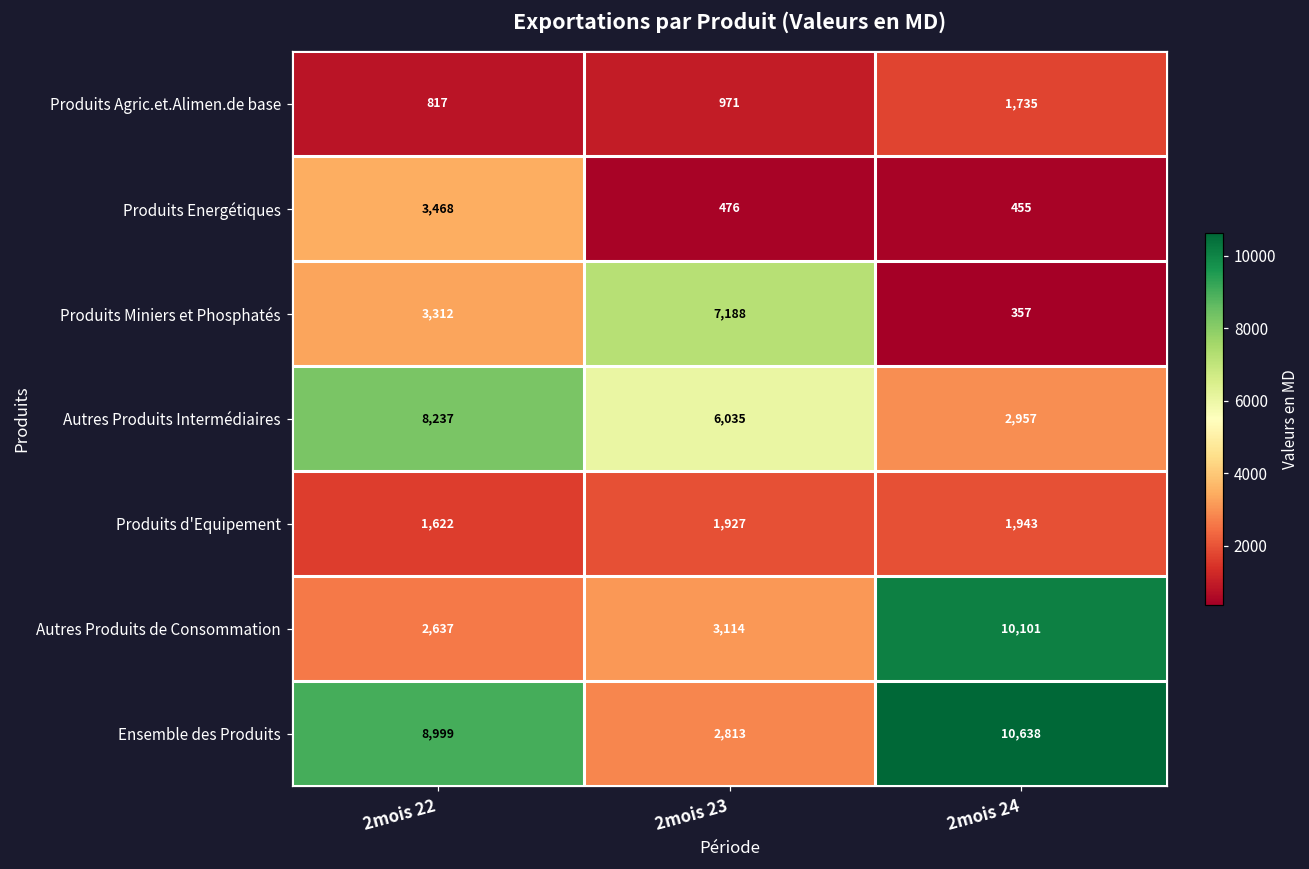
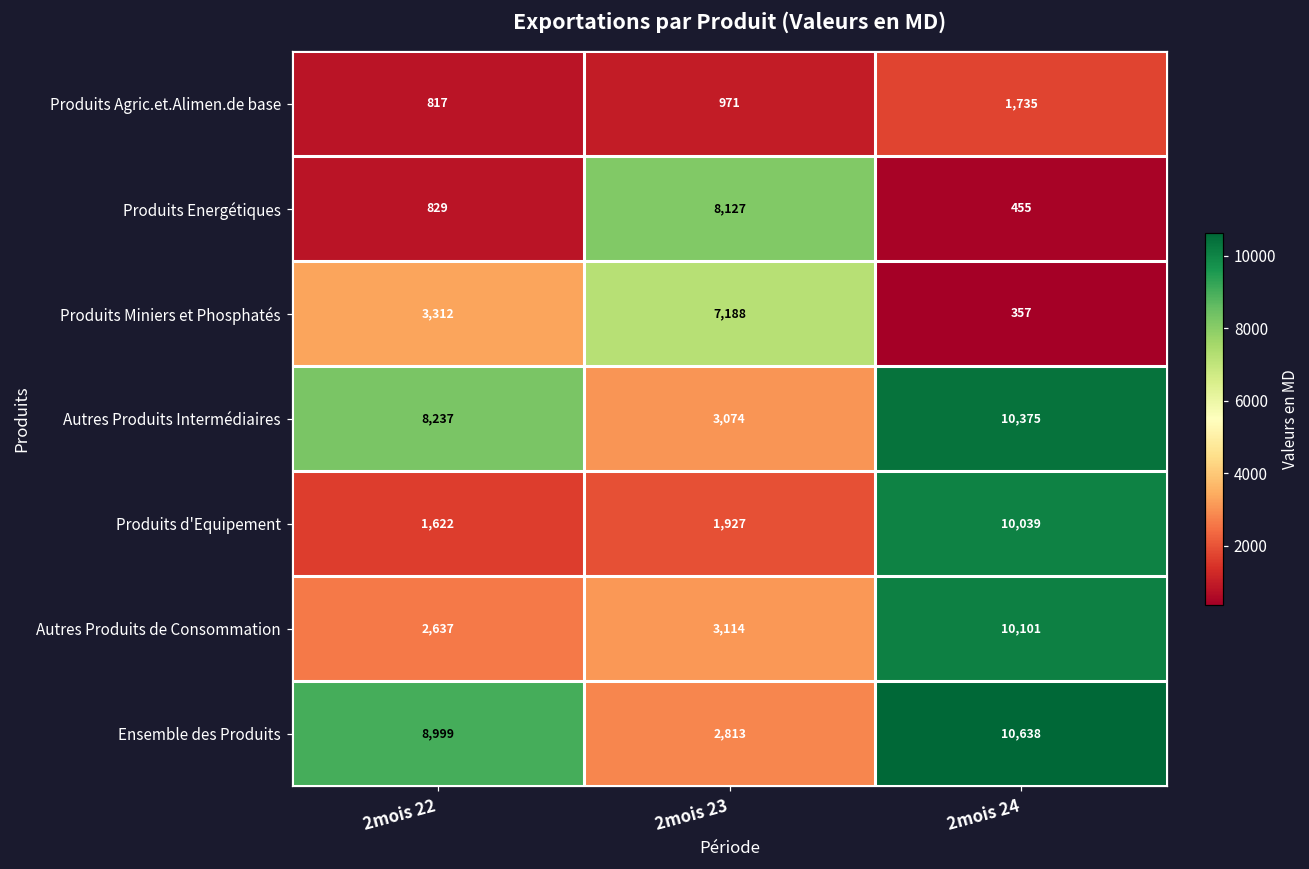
  {
    "Produits Agric.et.Alimen.de base": {
      "2mois 22": "817",
      "2mois 23": "971",
      "2mois 24": "1,735"
    },
    "Produits Energétiques": {
-     "2mois 22": "3,468",
-     "2mois 23": "476",
+     "2mois 22": "829",
+     "2mois 23": "8,127",
      "2mois 24": "455"
    },
    "Produits Miniers et Phosphatés": {
      "2mois 22": "3,312",
      "2mois 23": "7,188",
      "2mois 24": "357"
    },
    "Autres Produits Intermédiaires": {
      "2mois 22": "8,237",
-     "2mois 23": "6,035",
-     "2mois 24": "2,957"
+     "2mois 23": "3,074",
+     "2mois 24": "10,375"
    },
    "Produits d'Equipement": {
      "2mois 22": "1,622",
      "2mois 23": "1,927",
-     "2mois 24": "1,943"
+     "2mois 24": "10,039"
    },
    "Autres Produits de Consommation": {
      "2mois 22": "2,637",
      "2mois 23": "3,114",
      "2mois 24": "10,101"
    },
    "Ensemble des Produits": {
      "2mois 22": "8,999",
      "2mois 23": "2,813",
      "2mois 24": "10,638"
    }
  }
